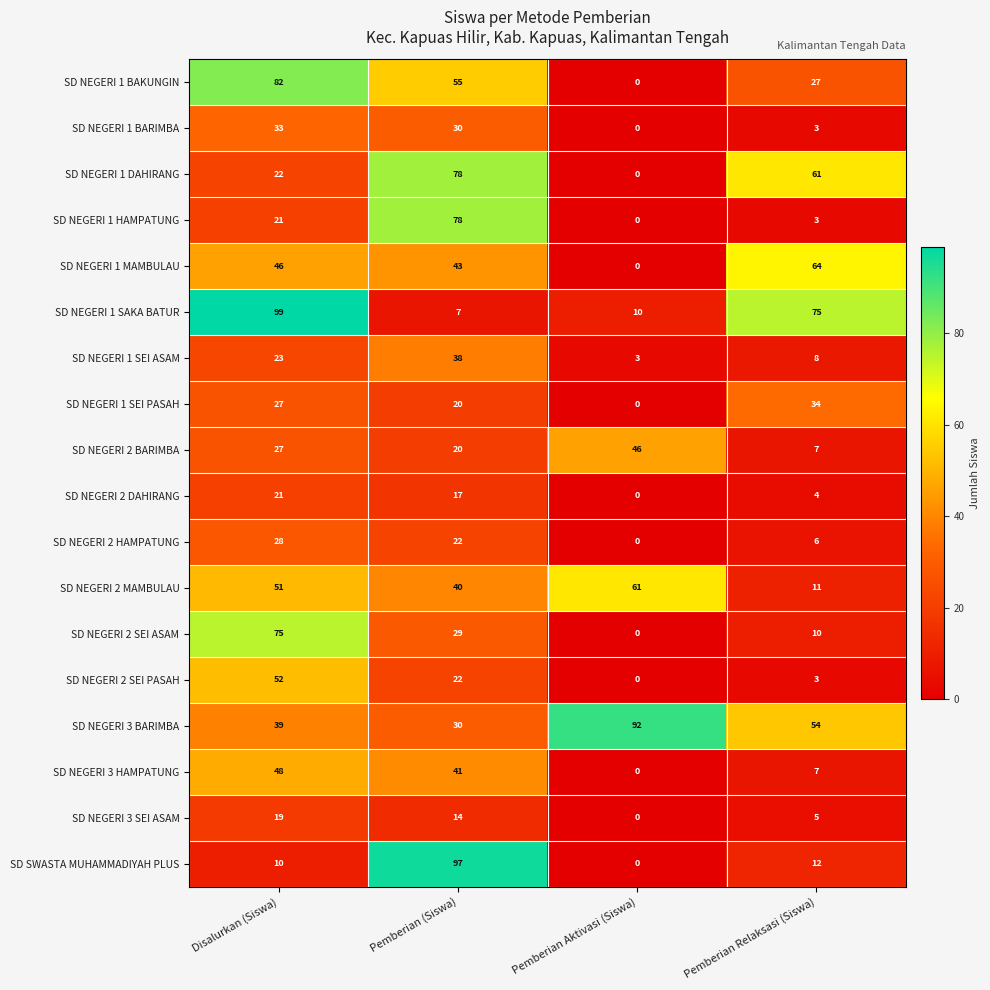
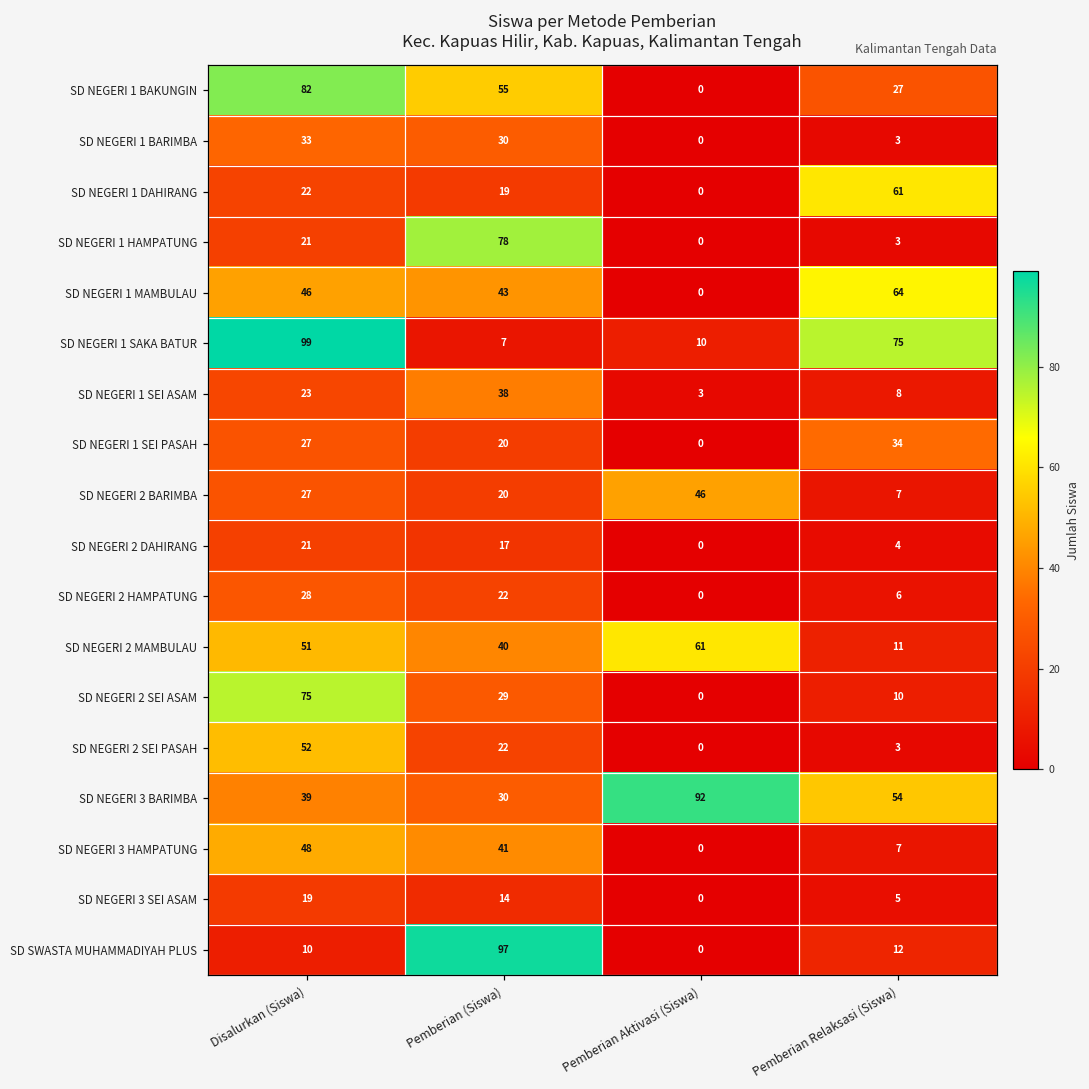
  {
    "SD NEGERI 1 BAKUNGIN": {
      "Disalurkan (Siswa)": 82,
      "Pemberian (Siswa)": 55,
      "Pemberian Aktivasi (Siswa)": 0,
      "Pemberian Relaksasi (Siswa)": 27
    },
    "SD NEGERI 1 BARIMBA": {
      "Disalurkan (Siswa)": 33,
      "Pemberian (Siswa)": 30,
      "Pemberian Aktivasi (Siswa)": 0,
      "Pemberian Relaksasi (Siswa)": 3
    },
    "SD NEGERI 1 DAHIRANG": {
      "Disalurkan (Siswa)": 22,
-     "Pemberian (Siswa)": 78,
+     "Pemberian (Siswa)": 19,
      "Pemberian Aktivasi (Siswa)": 0,
      "Pemberian Relaksasi (Siswa)": 61
    },
    "SD NEGERI 1 HAMPATUNG": {
      "Disalurkan (Siswa)": 21,
      "Pemberian (Siswa)": 78,
      "Pemberian Aktivasi (Siswa)": 0,
      "Pemberian Relaksasi (Siswa)": 3
    },
    "SD NEGERI 1 MAMBULAU": {
      "Disalurkan (Siswa)": 46,
      "Pemberian (Siswa)": 43,
      "Pemberian Aktivasi (Siswa)": 0,
      "Pemberian Relaksasi (Siswa)": 64
    },
    "SD NEGERI 1 SAKA BATUR": {
      "Disalurkan (Siswa)": 99,
      "Pemberian (Siswa)": 7,
      "Pemberian Aktivasi (Siswa)": 10,
      "Pemberian Relaksasi (Siswa)": 75
    },
    "SD NEGERI 1 SEI ASAM": {
      "Disalurkan (Siswa)": 23,
      "Pemberian (Siswa)": 38,
      "Pemberian Aktivasi (Siswa)": 3,
      "Pemberian Relaksasi (Siswa)": 8
    },
    "SD NEGERI 1 SEI PASAH": {
      "Disalurkan (Siswa)": 27,
      "Pemberian (Siswa)": 20,
      "Pemberian Aktivasi (Siswa)": 0,
      "Pemberian Relaksasi (Siswa)": 34
    },
    "SD NEGERI 2 BARIMBA": {
      "Disalurkan (Siswa)": 27,
      "Pemberian (Siswa)": 20,
      "Pemberian Aktivasi (Siswa)": 46,
      "Pemberian Relaksasi (Siswa)": 7
    },
    "SD NEGERI 2 DAHIRANG": {
      "Disalurkan (Siswa)": 21,
      "Pemberian (Siswa)": 17,
      "Pemberian Aktivasi (Siswa)": 0,
      "Pemberian Relaksasi (Siswa)": 4
    },
    "SD NEGERI 2 HAMPATUNG": {
      "Disalurkan (Siswa)": 28,
      "Pemberian (Siswa)": 22,
      "Pemberian Aktivasi (Siswa)": 0,
      "Pemberian Relaksasi (Siswa)": 6
    },
    "SD NEGERI 2 MAMBULAU": {
      "Disalurkan (Siswa)": 51,
      "Pemberian (Siswa)": 40,
      "Pemberian Aktivasi (Siswa)": 61,
      "Pemberian Relaksasi (Siswa)": 11
    },
    "SD NEGERI 2 SEI ASAM": {
      "Disalurkan (Siswa)": 75,
      "Pemberian (Siswa)": 29,
      "Pemberian Aktivasi (Siswa)": 0,
      "Pemberian Relaksasi (Siswa)": 10
    },
    "SD NEGERI 2 SEI PASAH": {
      "Disalurkan (Siswa)": 52,
      "Pemberian (Siswa)": 22,
      "Pemberian Aktivasi (Siswa)": 0,
      "Pemberian Relaksasi (Siswa)": 3
    },
    "SD NEGERI 3 BARIMBA": {
      "Disalurkan (Siswa)": 39,
      "Pemberian (Siswa)": 30,
      "Pemberian Aktivasi (Siswa)": 92,
      "Pemberian Relaksasi (Siswa)": 54
    },
    "SD NEGERI 3 HAMPATUNG": {
      "Disalurkan (Siswa)": 48,
      "Pemberian (Siswa)": 41,
      "Pemberian Aktivasi (Siswa)": 0,
      "Pemberian Relaksasi (Siswa)": 7
    },
    "SD NEGERI 3 SEI ASAM": {
      "Disalurkan (Siswa)": 19,
      "Pemberian (Siswa)": 14,
      "Pemberian Aktivasi (Siswa)": 0,
      "Pemberian Relaksasi (Siswa)": 5
    },
    "SD SWASTA MUHAMMADIYAH PLUS": {
      "Disalurkan (Siswa)": 10,
      "Pemberian (Siswa)": 97,
      "Pemberian Aktivasi (Siswa)": 0,
      "Pemberian Relaksasi (Siswa)": 12
    }
  }
